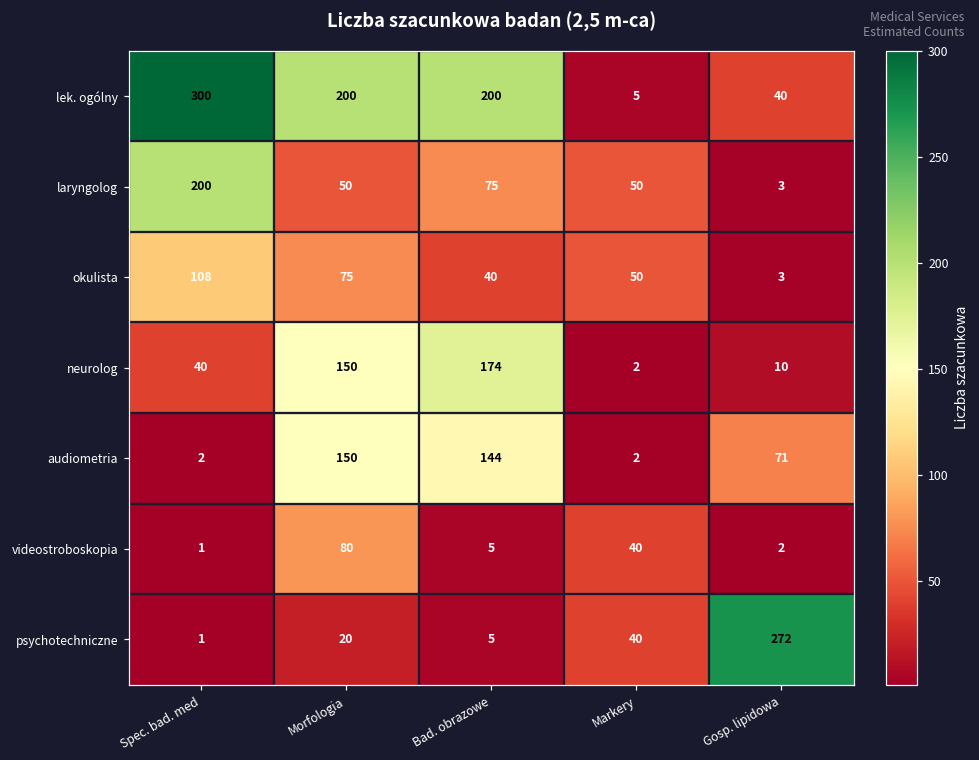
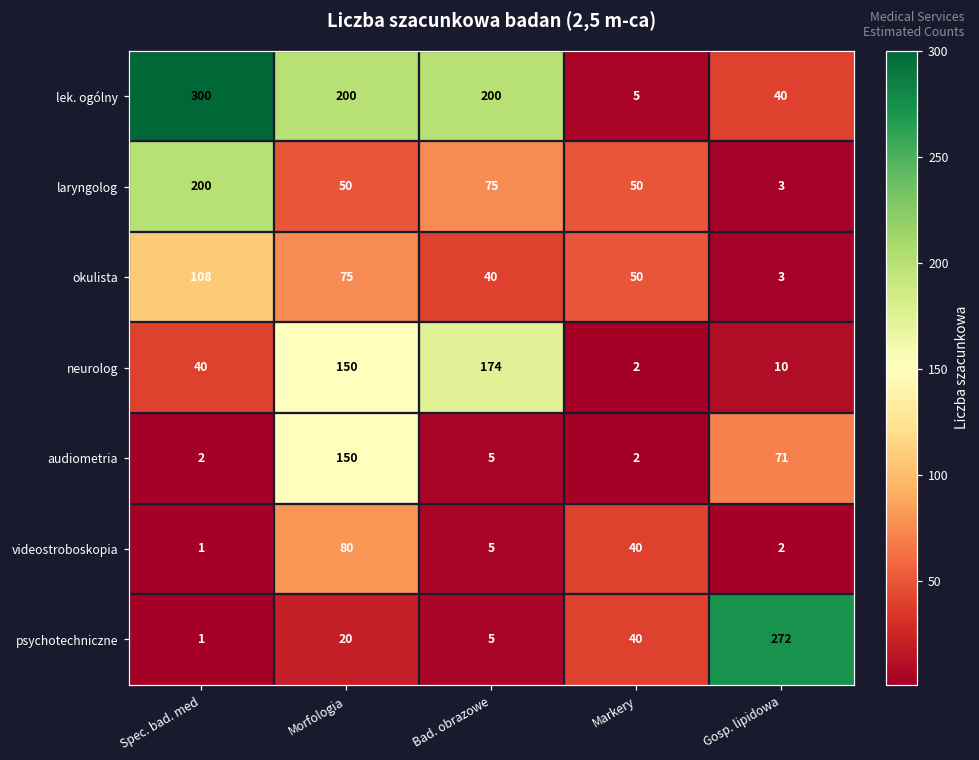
  {
    "lek. ogólny": {
      "Spec. bad. med": 300,
      "Morfologia": 200,
      "Bad. obrazowe": 200,
      "Markery": 5,
      "Gosp. lipidowa": 40
    },
    "laryngolog": {
      "Spec. bad. med": 200,
      "Morfologia": 50,
      "Bad. obrazowe": 75,
      "Markery": 50,
      "Gosp. lipidowa": 3
    },
    "okulista": {
      "Spec. bad. med": 108,
      "Morfologia": 75,
      "Bad. obrazowe": 40,
      "Markery": 50,
      "Gosp. lipidowa": 3
    },
    "neurolog": {
      "Spec. bad. med": 40,
      "Morfologia": 150,
      "Bad. obrazowe": 174,
      "Markery": 2,
      "Gosp. lipidowa": 10
    },
    "audiometria": {
      "Spec. bad. med": 2,
      "Morfologia": 150,
-     "Bad. obrazowe": 144,
+     "Bad. obrazowe": 5,
      "Markery": 2,
      "Gosp. lipidowa": 71
    },
    "videostroboskopia": {
      "Spec. bad. med": 1,
      "Morfologia": 80,
      "Bad. obrazowe": 5,
      "Markery": 40,
      "Gosp. lipidowa": 2
    },
    "psychotechniczne": {
      "Spec. bad. med": 1,
      "Morfologia": 20,
      "Bad. obrazowe": 5,
      "Markery": 40,
      "Gosp. lipidowa": 272
    }
  }
